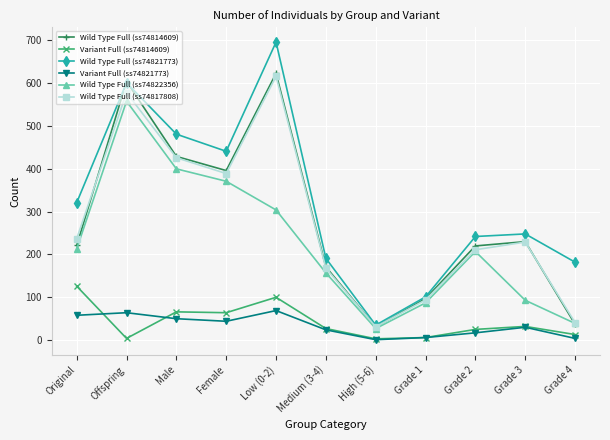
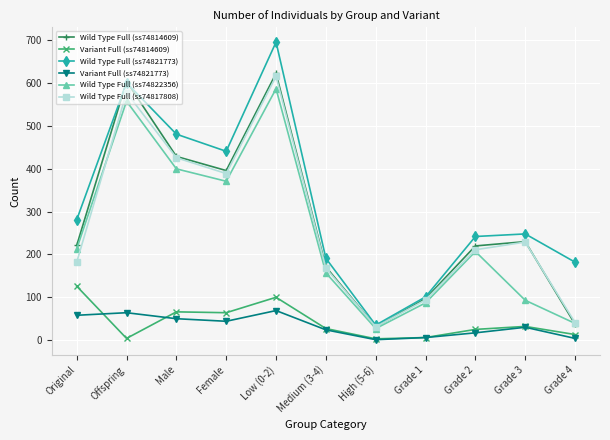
  {
    "Wild Type Full (ss74821773)": {
-     "Original": 320,
+     "Original": 280,
      "Male": 480,
      "Female": 440,
      "Low (0-2)": 700,
      "Medium (3-4)": 190,
      "Grade 2": 240,
      "Grade 3": 250,
      "Grade 4": 180
    },
    "Variant Full (ss74821773)": {
      "Original": 60,
      "Offspring": 60,
      "Male": 50,
      "Female": 40,
      "Low (0-2)": 70,
      "Grade 2": 20,
      "Grade 4": 0
    },
    "Wild Type Full (ss74822356)": {
      "Original": 210,
      "Male": 400,
      "Female": 370,
-     "Low (0-2)": 300,
+     "Low (0-2)": 590,
      "Medium (3-4)": 160,
      "Grade 1": 90,
      "Grade 3": 90
    },
    "Wild Type Full (ss74817808)": {
-     "Original": 240,
+     "Original": 180,
      "Female": 390,
      "Low (0-2)": 620
    }
  }
